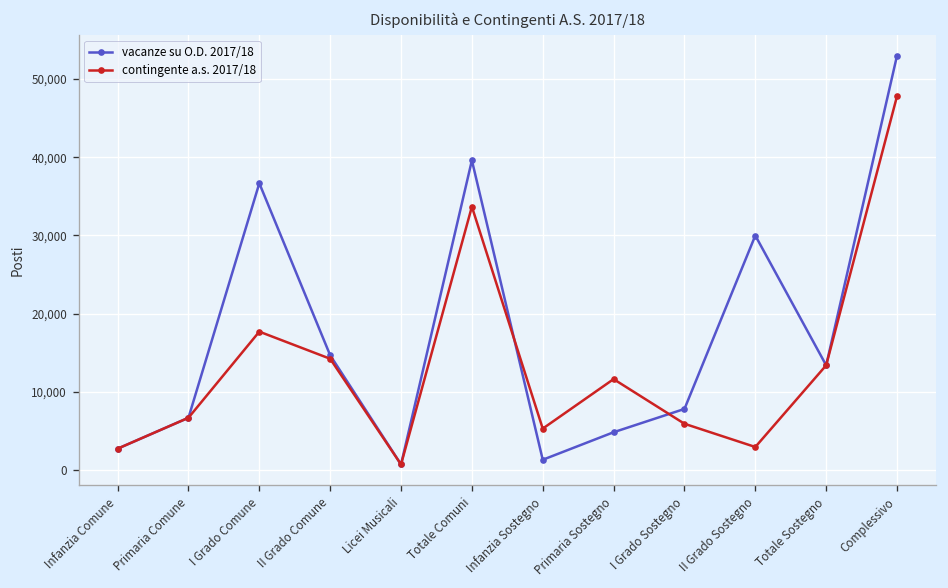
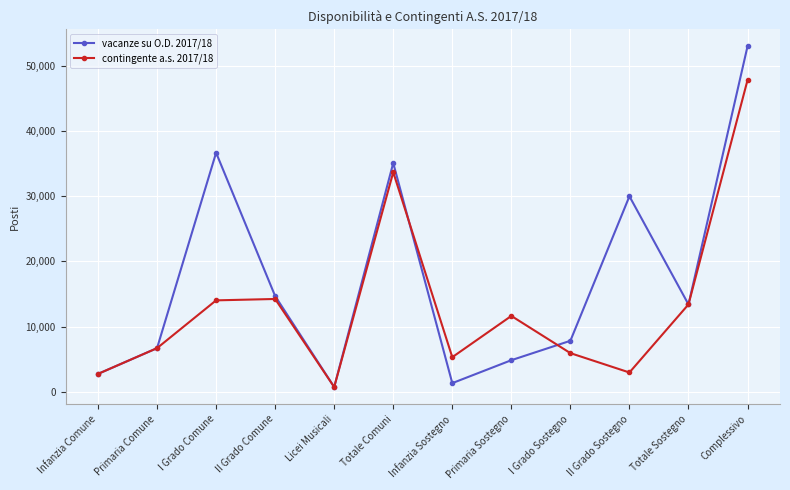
  {
    "vacanze su O.D. 2017/18": {
      "I Grado Comune": "37,000",
      "II Grado Comune": "15,000",
-     "Totale Comuni": "40,000",
+     "Totale Comuni": "35,000",
      "Infanzia Sostegno": "1,000",
      "Primaria Sostegno": "5,000",
      "I Grado Sostegno": "8,000",
      "II Grado Sostegno": "30,000",
      "Complessivo": "53,000"
    },
    "contingente a.s. 2017/18": {
-     "I Grado Comune": "18,000",
+     "I Grado Comune": "14,000",
      "II Grado Comune": "14,000",
      "Totale Comuni": "34,000",
      "Infanzia Sostegno": "5,000",
      "Primaria Sostegno": "12,000",
      "I Grado Sostegno": "6,000",
      "II Grado Sostegno": "3,000",
      "Complessivo": "48,000"
    }
  }
